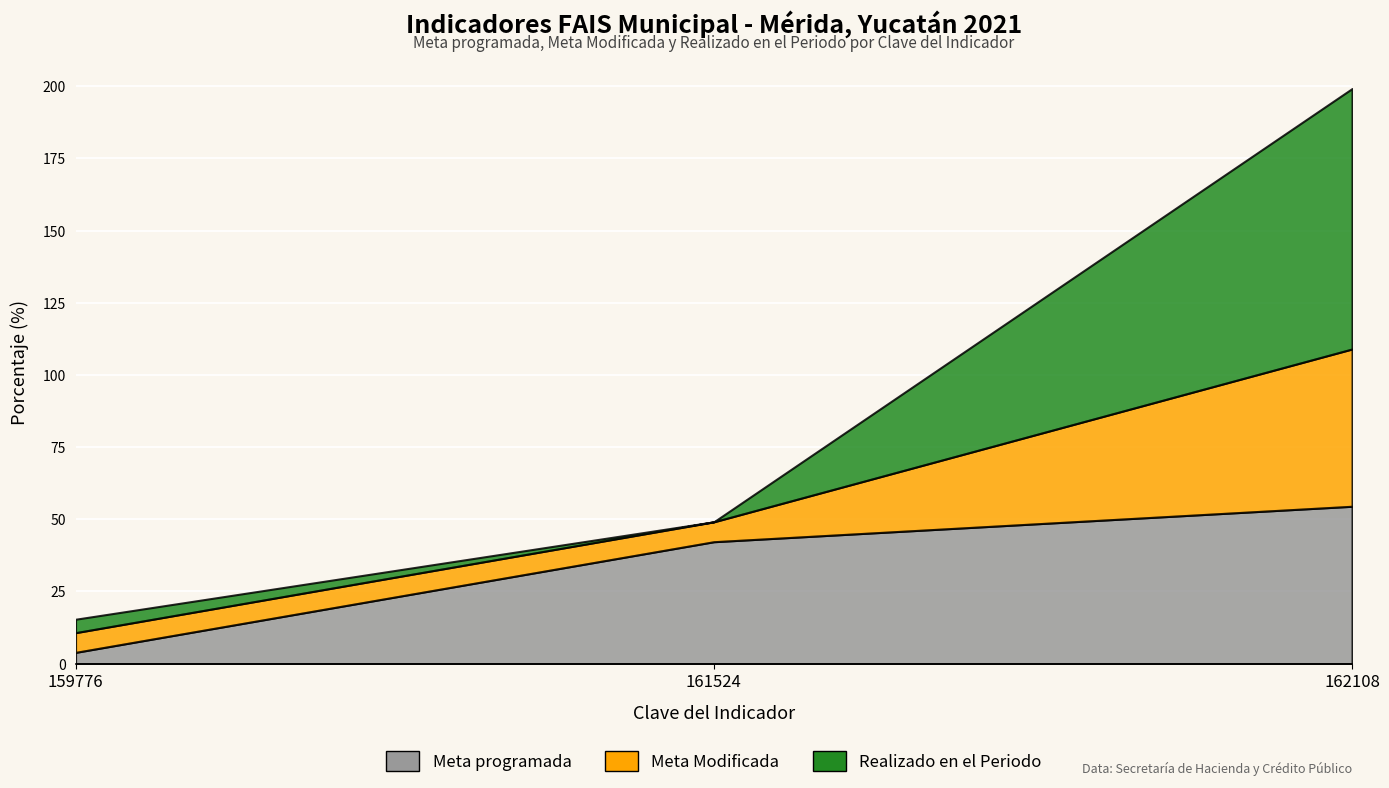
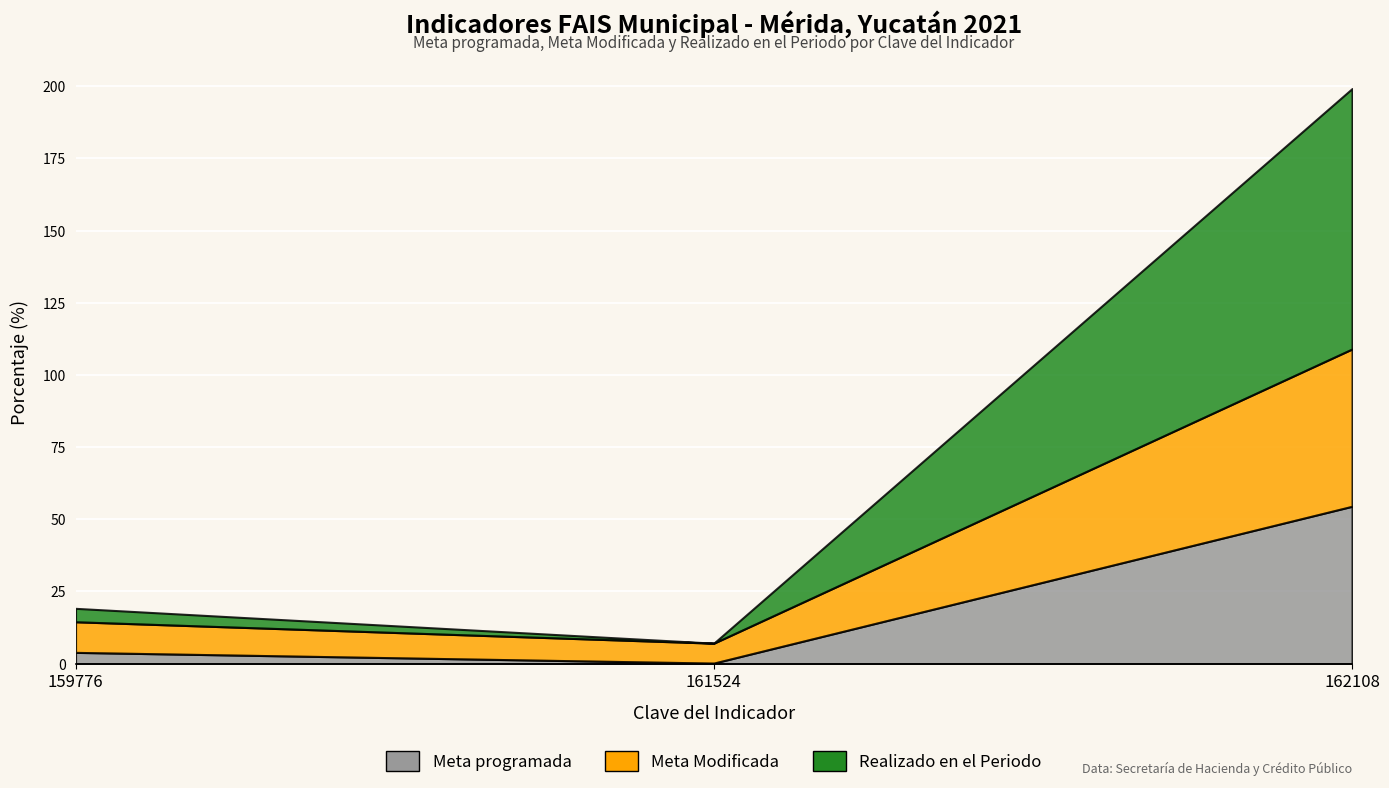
  {
    "Meta programada": {
      "159776": 4,
-     "161524": 42,
+     "161524": 0,
      "162108": 54
    },
    "Meta Modificada": {
-     "159776": 7,
+     "159776": 11,
      "162108": 54
    },
    "Realizado en el Periodo": {
      "159776": 5,
      "162108": 90
    }
  }
